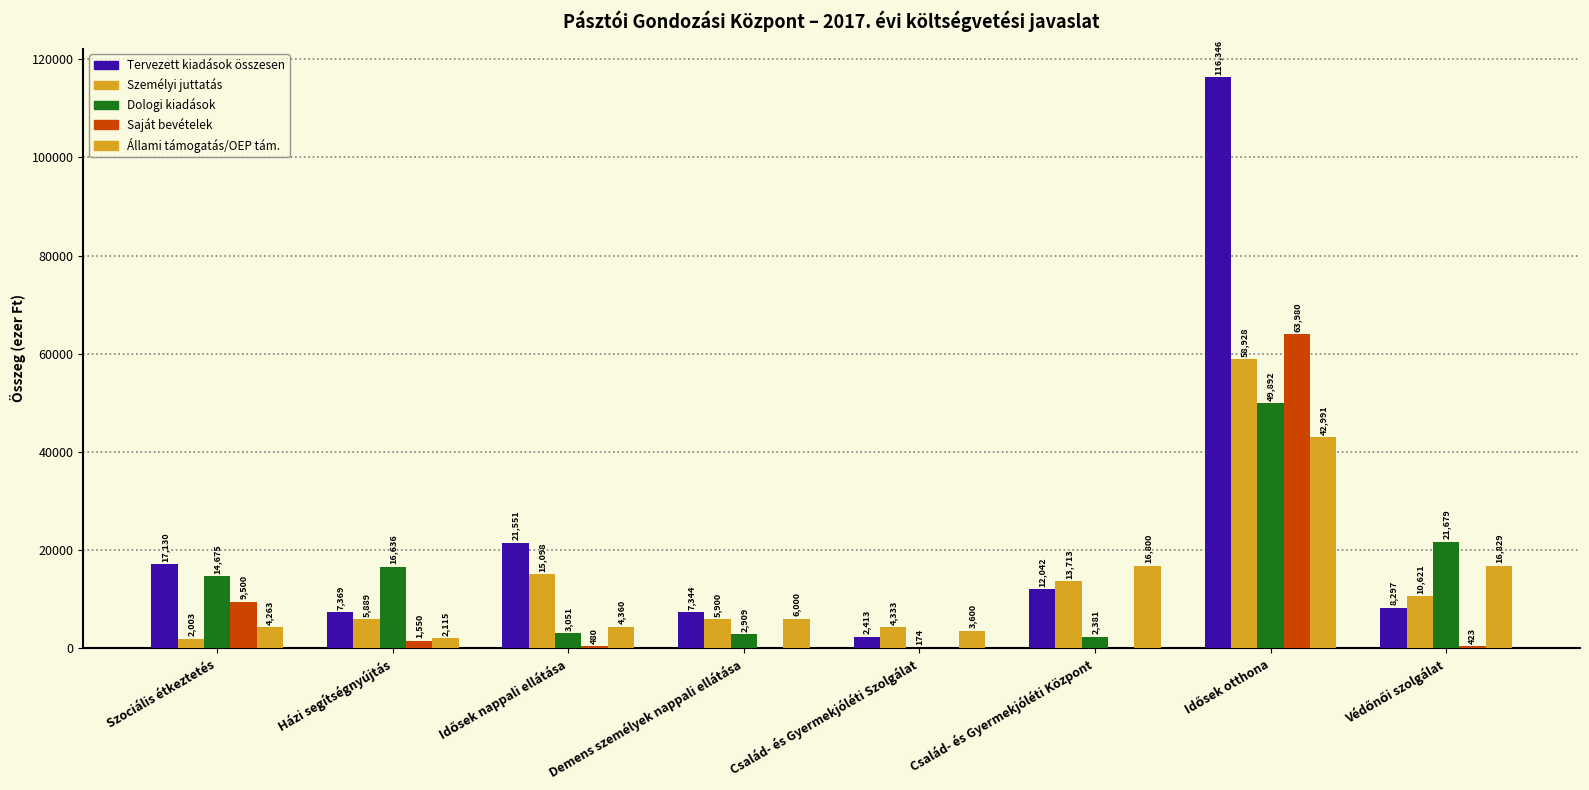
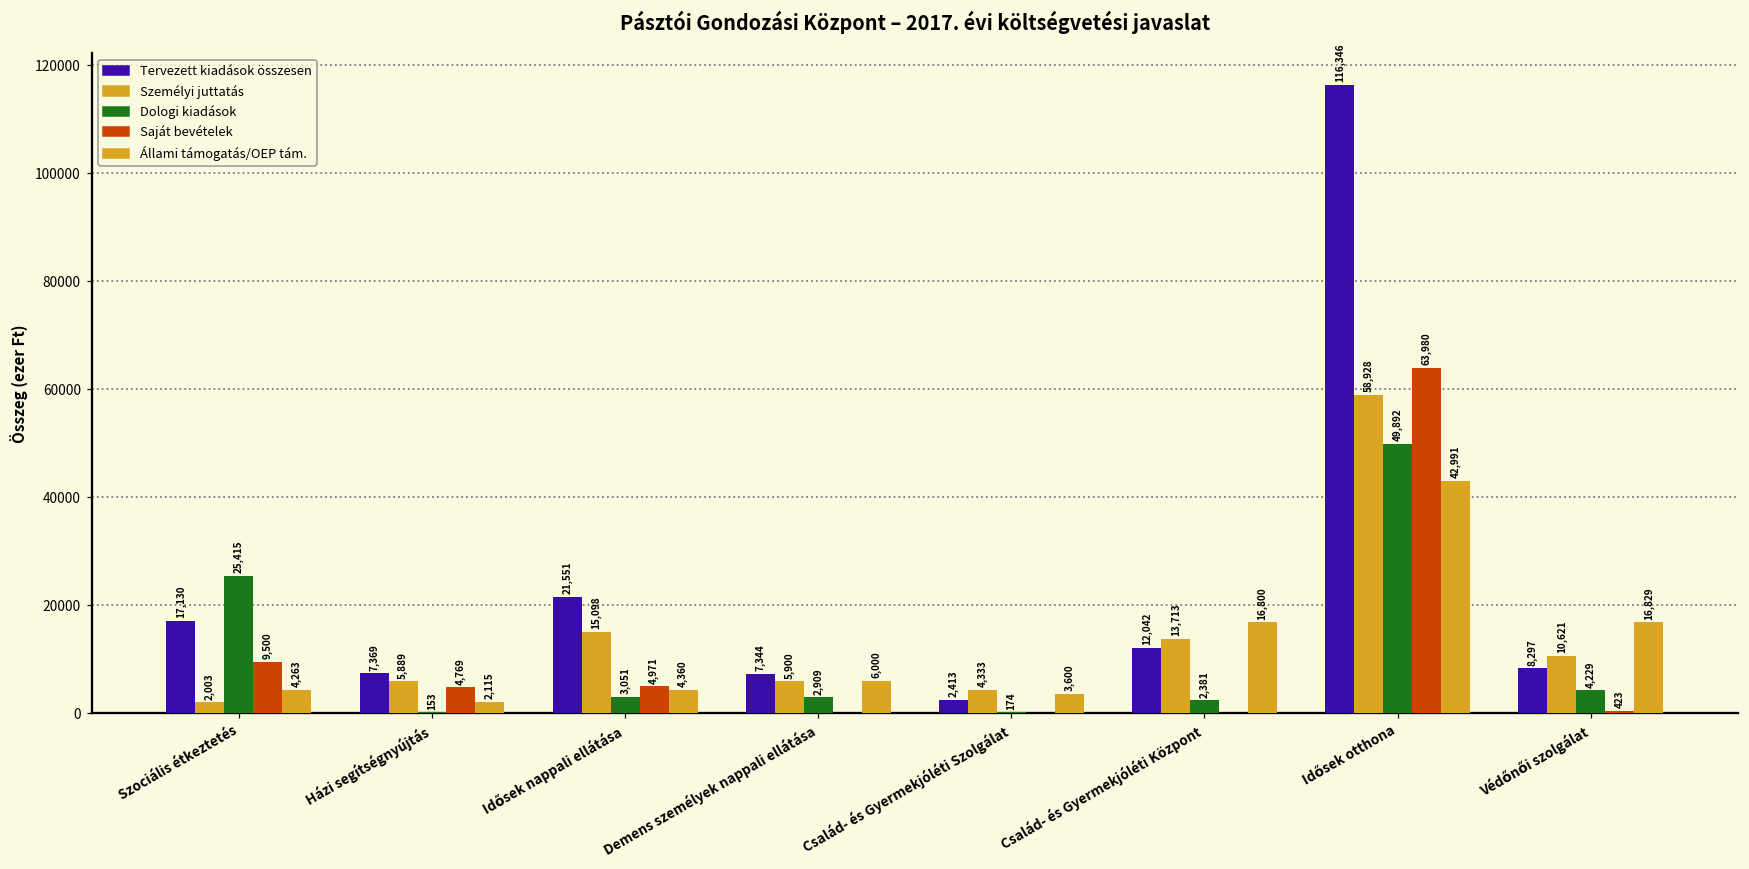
  {
    "Tervezett kiadások összesen": {
      "Szociális étkeztetés": "17,130",
      "Házi segítségnyújtás": "7,369",
      "Idősek nappali ellátása": "21,551",
      "Demens személyek nappali ellátása": "7,344",
      "Család- és Gyermekjóléti Szolgálat": "2,413",
      "Család- és Gyermekjóléti Központ": "12,042",
      "Idősek otthona": "116,346",
      "Védőnői szolgálat": "8,297"
    },
    "Dologi kiadások": {
-     "Szociális étkeztetés": "14,675",
-     "Házi segítségnyújtás": "16,636",
+     "Szociális étkeztetés": "25,415",
+     "Házi segítségnyújtás": "153",
      "Idősek nappali ellátása": "3,051",
      "Demens személyek nappali ellátása": "2,909",
      "Család- és Gyermekjóléti Szolgálat": "174",
      "Család- és Gyermekjóléti Központ": "2,381",
      "Idősek otthona": "49,892",
-     "Védőnői szolgálat": "21,679"
+     "Védőnői szolgálat": "4,229"
    },
    "Saját bevételek": {
      "Szociális étkeztetés": "9,500",
-     "Házi segítségnyújtás": "1,550",
-     "Idősek nappali ellátása": "480",
+     "Házi segítségnyújtás": "4,769",
+     "Idősek nappali ellátása": "4,971",
      "Idősek otthona": "63,980",
      "Védőnői szolgálat": "423"
    }
  }
